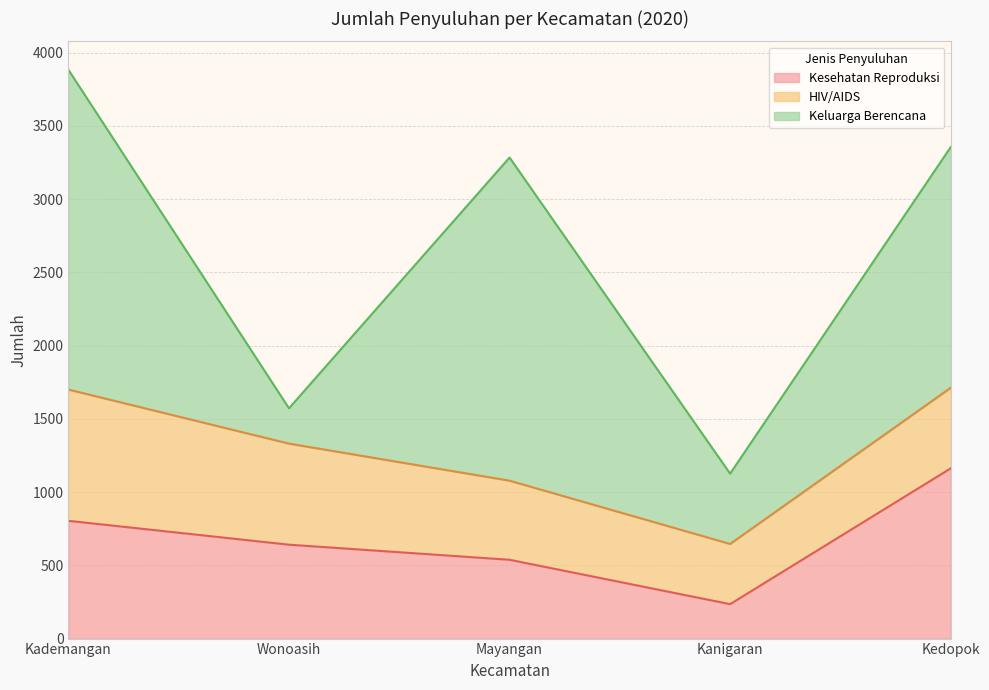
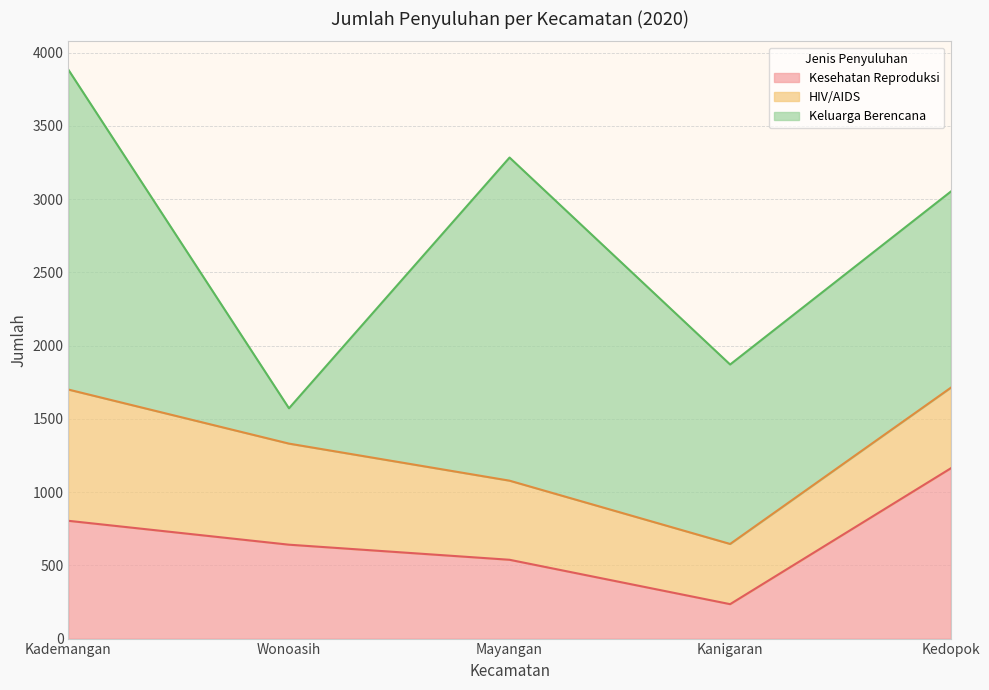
  {
    "Keluarga Berencana": {
      "Kademangan": 2180,
      "Wonoasih": 240,
      "Mayangan": 2210,
-     "Kanigaran": 480,
-     "Kedopok": 1640
+     "Kanigaran": 1230,
+     "Kedopok": 1340
    }
  }
